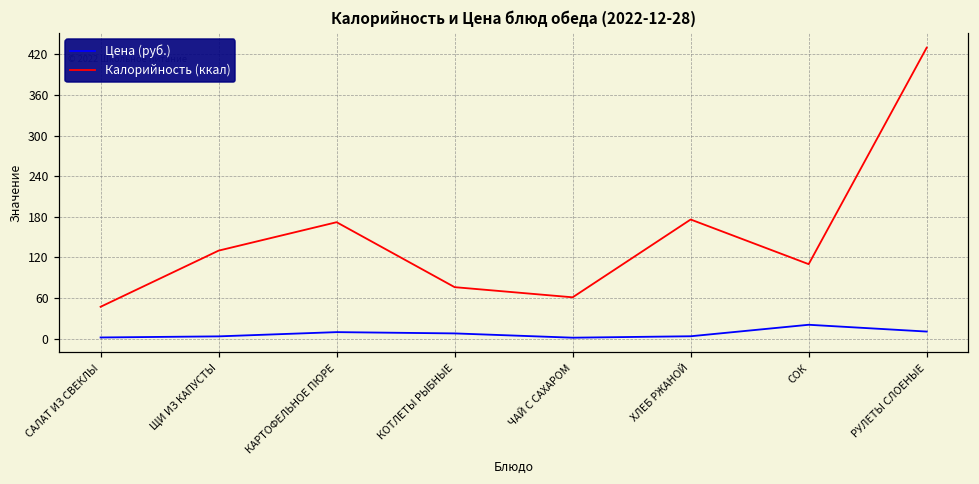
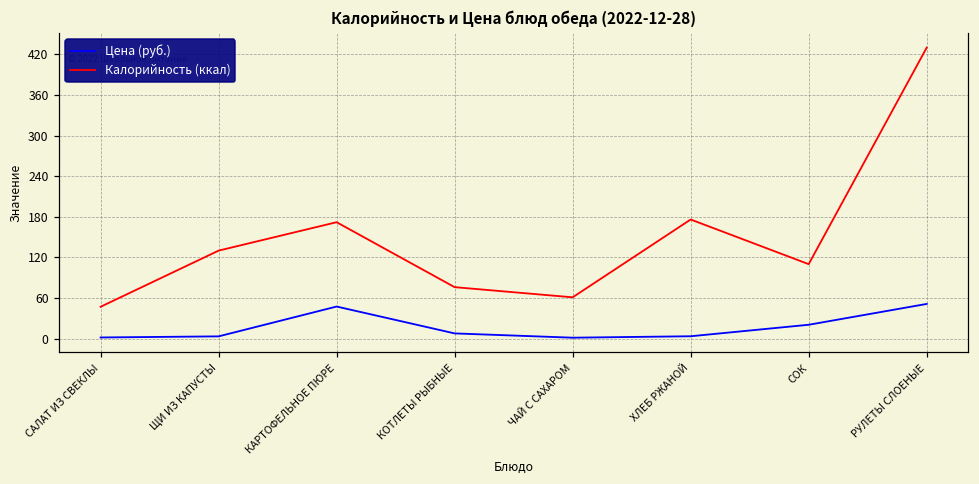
  {
    "Цена (руб.)": {
      "САЛАТ ИЗ СВЕКЛЫ": 0,
      "ЩИ ИЗ КАПУСТЫ": 0,
-     "КАРТОФЕЛЬНОЕ ПЮРЕ": 10,
+     "КАРТОФЕЛЬНОЕ ПЮРЕ": 50,
      "КОТЛЕТЫ РЫБНЫЕ": 10,
      "ЧАЙ С САХАРОМ": 0,
      "ХЛЕБ РЖАНОЙ": 0,
      "СОК": 20,
-     "РУЛЕТЫ СЛОЕНЫЕ": 10
+     "РУЛЕТЫ СЛОЕНЫЕ": 50
    },
    "Калорийность (ккал)": {
      "САЛАТ ИЗ СВЕКЛЫ": 50,
      "ЩИ ИЗ КАПУСТЫ": 130,
      "КАРТОФЕЛЬНОЕ ПЮРЕ": 170,
      "КОТЛЕТЫ РЫБНЫЕ": 80,
      "ЧАЙ С САХАРОМ": 60,
      "ХЛЕБ РЖАНОЙ": 180,
      "СОК": 110,
      "РУЛЕТЫ СЛОЕНЫЕ": 430
    }
  }
